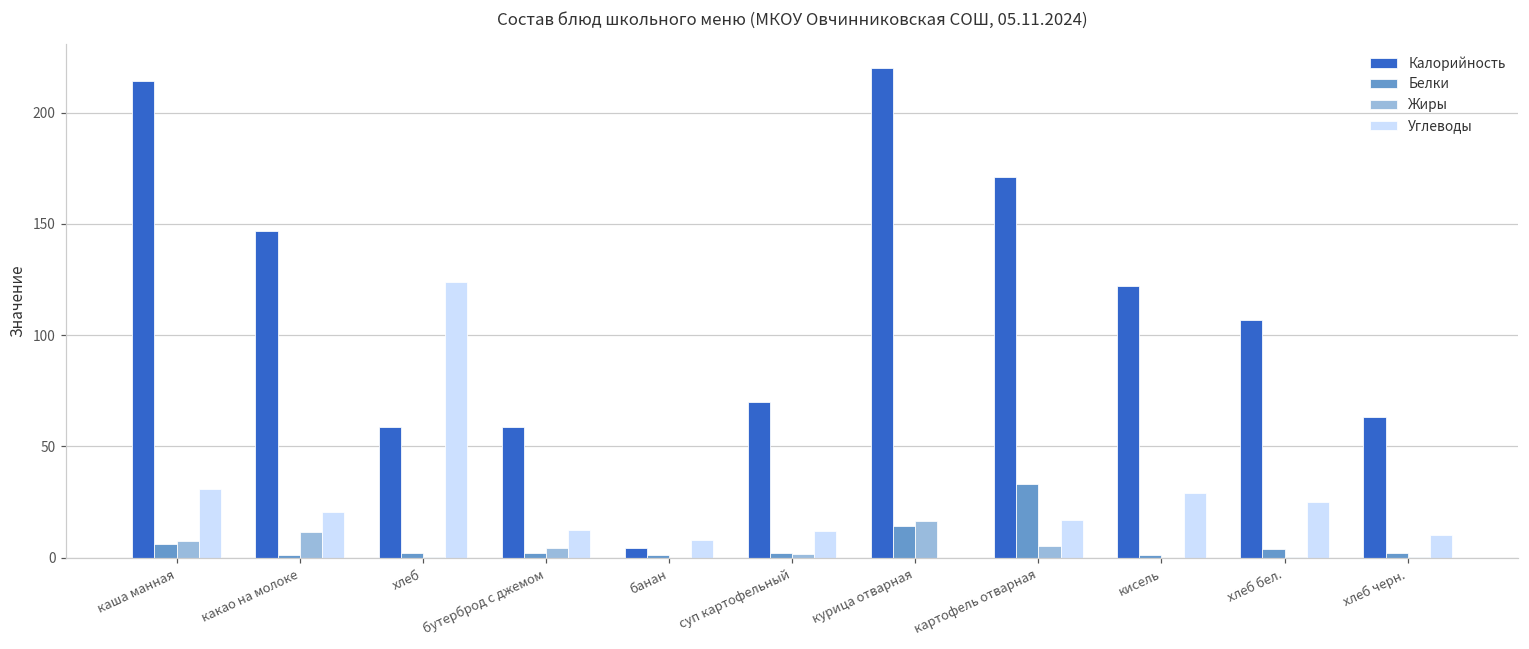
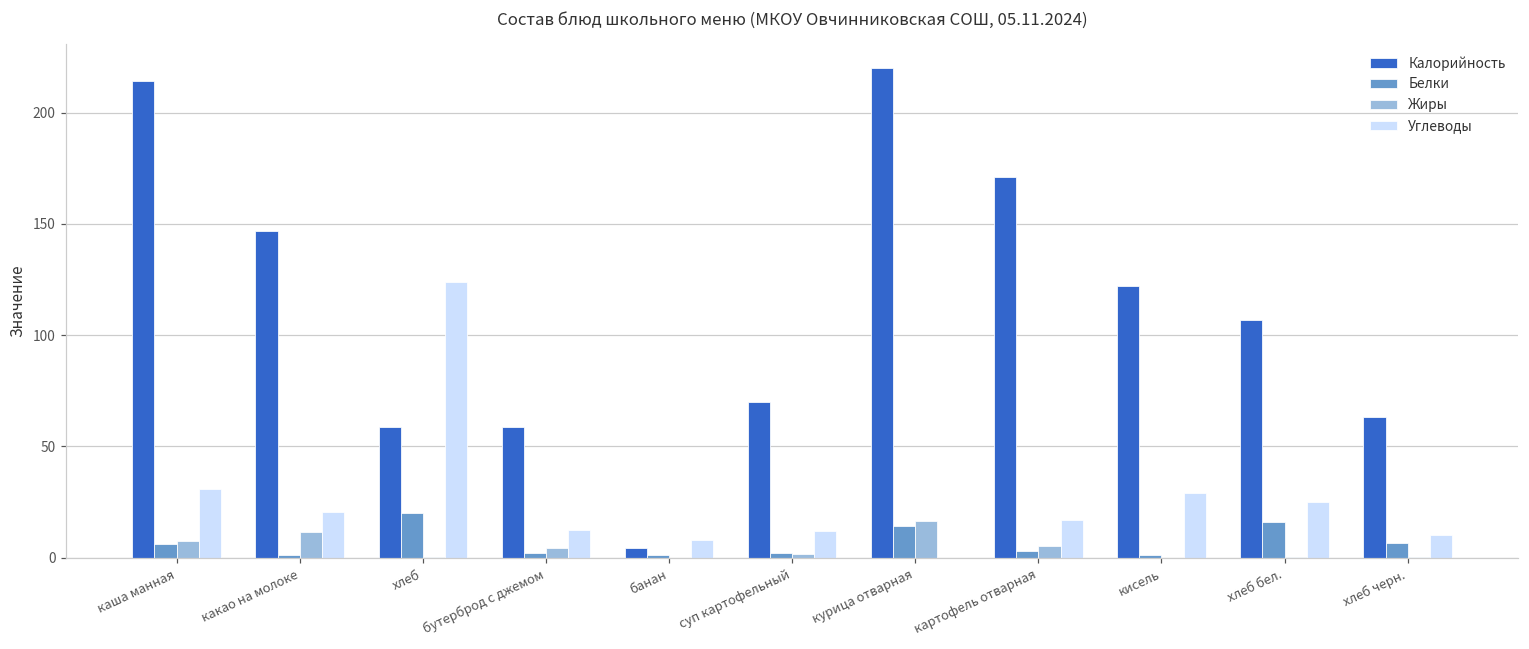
  {
    "Калорийность": {
      "каша манная": 214,
      "какао на молоке": 147,
      "хлеб": 59,
      "бутерброд с джемом": 59,
      "банан": 4,
      "суп картофельный": 70,
      "курица отварная": 220,
      "картофель отварная": 171,
      "кисель": 122,
      "хлеб бел.": 107,
      "хлеб черн.": 63
    },
    "Белки": {
      "каша манная": 6,
-     "хлеб": 2,
+     "хлеб": 20,
      "бутерброд с джемом": 2,
      "суп картофельный": 2,
      "курица отварная": 14,
-     "картофель отварная": 33,
+     "картофель отварная": 3,
      "кисель": 1,
-     "хлеб бел.": 4,
-     "хлеб черн.": 2
+     "хлеб бел.": 16,
+     "хлеб черн.": 7
    },
    "Жиры": {
      "каша манная": 7,
      "какао на молоке": 12,
      "бутерброд с джемом": 4,
      "банан": 0,
      "суп картофельный": 2,
      "курица отварная": 16,
      "картофель отварная": 5,
      "кисель": 0
    },
    "Углеводы": {
      "каша манная": 31,
      "какао на молоке": 20,
      "хлеб": 124,
      "бутерброд с джемом": 12,
      "банан": 8,
      "суп картофельный": 12,
      "курица отварная": 0,
      "картофель отварная": 17,
      "кисель": 29,
      "хлеб бел.": 25,
      "хлеб черн.": 10
    }
  }
